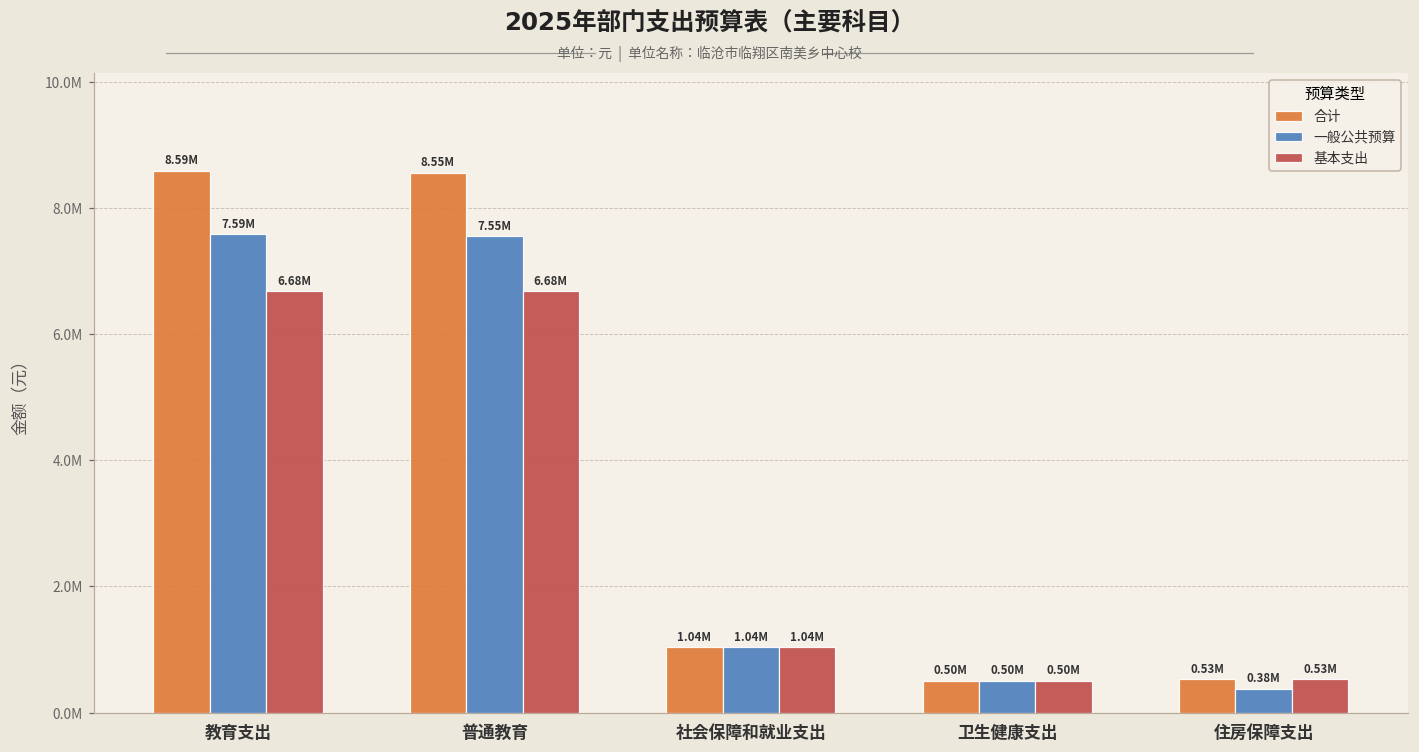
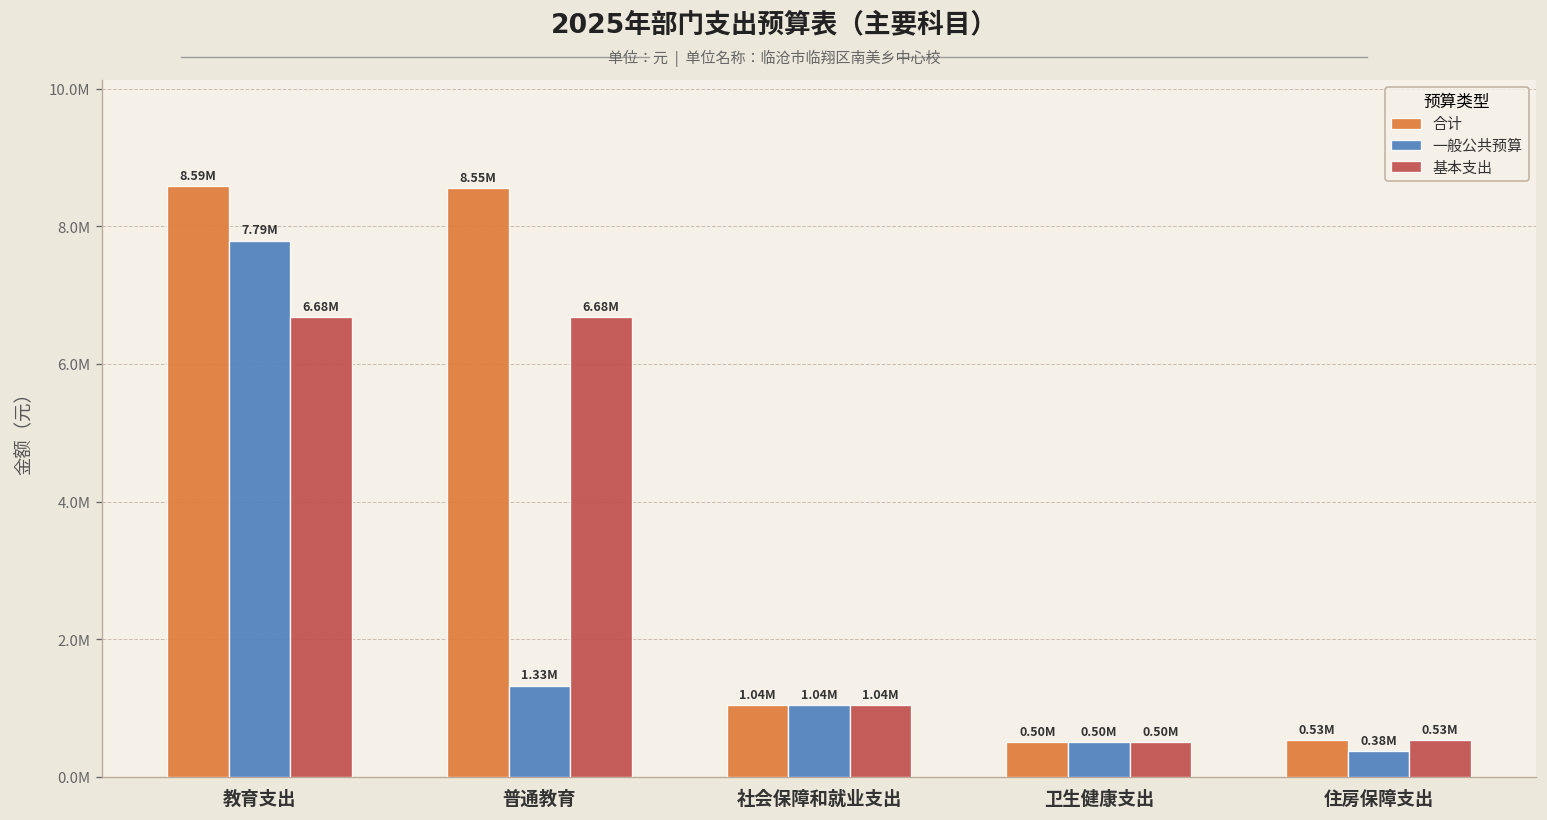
  {
    "一般公共预算": {
-     "教育支出": "7.59M",
-     "普通教育": "7.55M",
+     "教育支出": "7.79M",
+     "普通教育": "1.33M",
      "社会保障和就业支出": "1.04M",
      "卫生健康支出": "0.50M",
      "住房保障支出": "0.38M"
    }
  }
